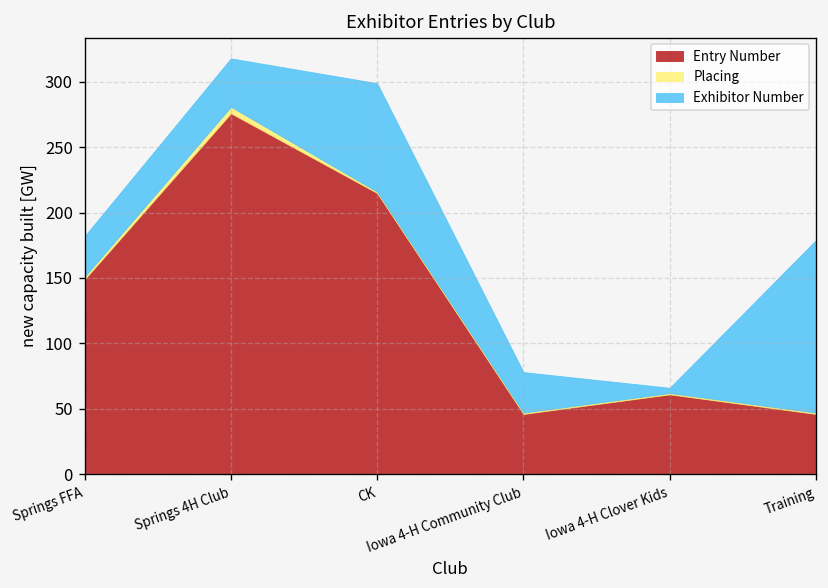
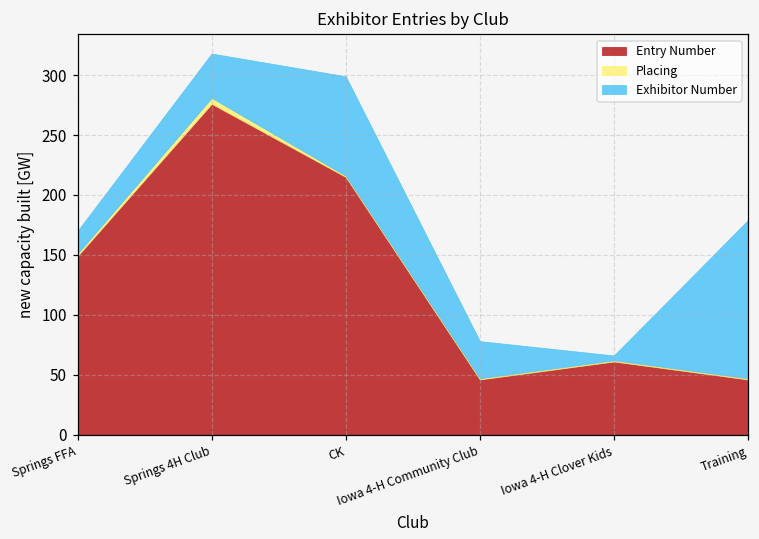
  {
    "Entry Number": {
      "Springs 4H Club": 276
    },
    "Placing": {
      "Springs 4H Club": 5
    },
    "Exhibitor Number": {
-     "Springs FFA": 31,
+     "Springs FFA": 19,
      "Springs 4H Club": 37,
      "CK": 83,
      "Iowa 4-H Community Club": 31,
      "Iowa 4-H Clover Kids": 4,
      "Training": 132
    }
  }
